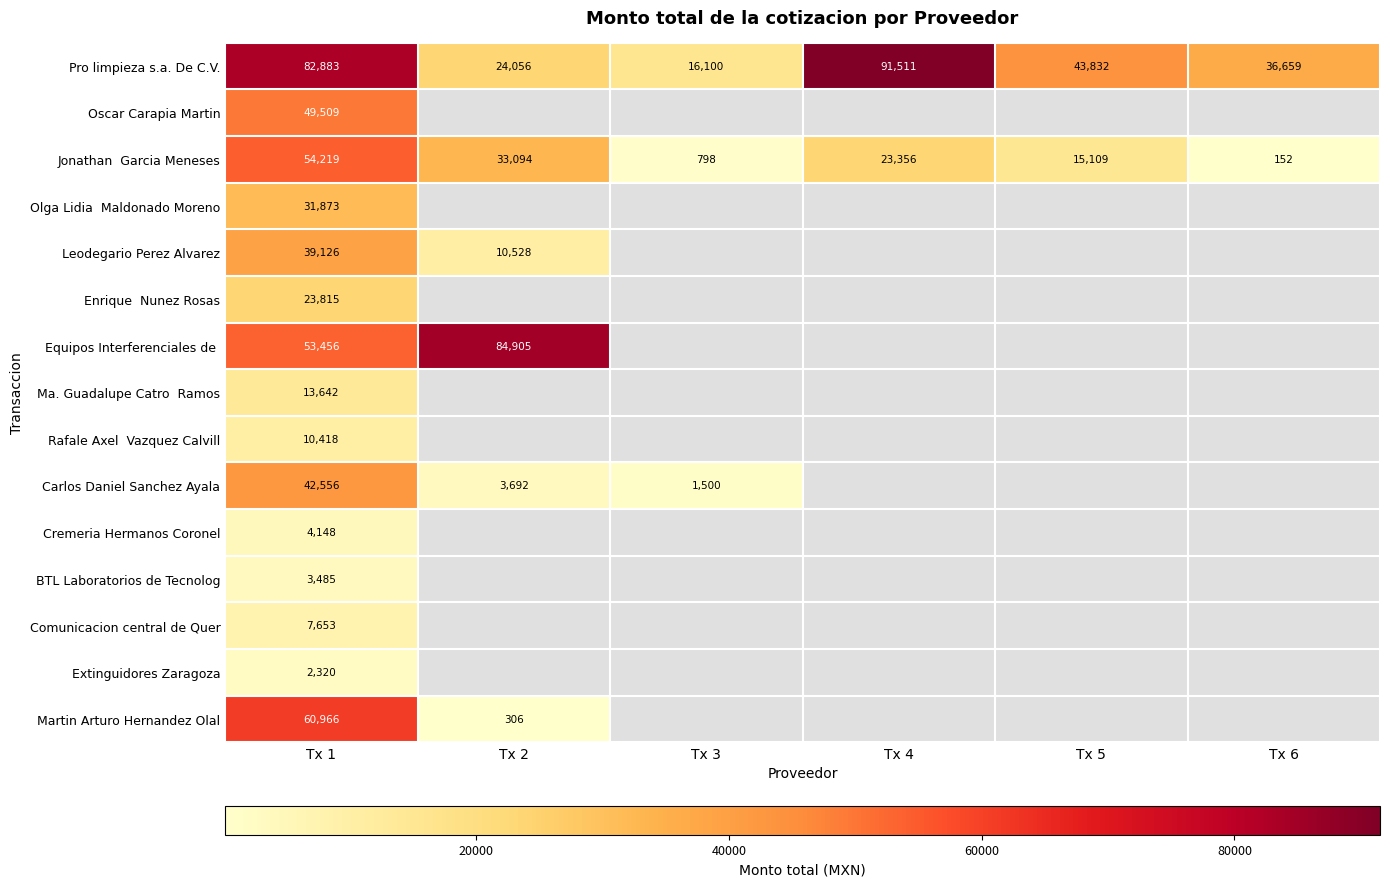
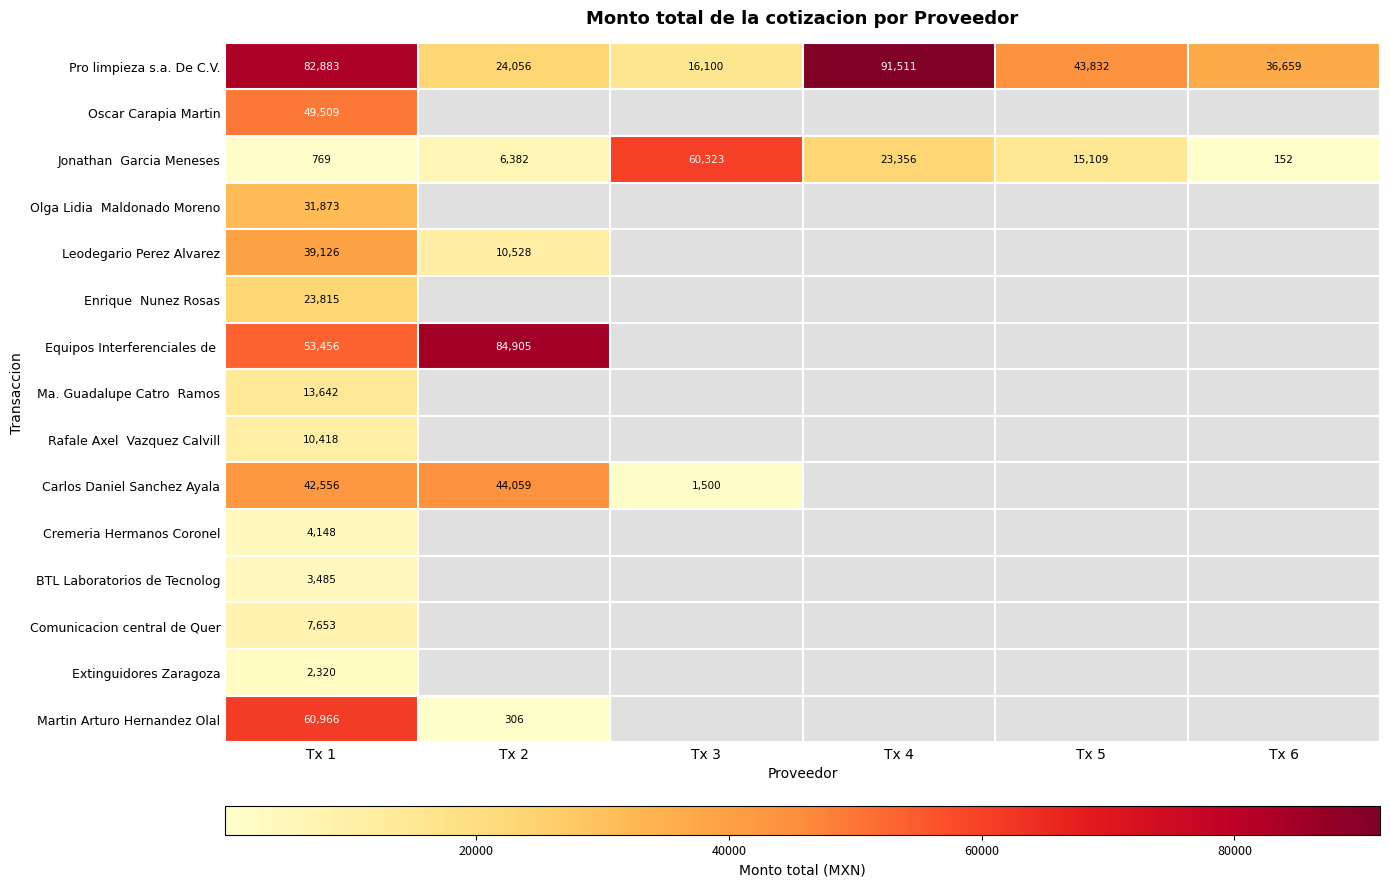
  {
    "Pro limpieza s.a. De C.V.": {
      "Tx 1": "82,883",
      "Tx 2": "24,056",
      "Tx 3": "16,100",
      "Tx 4": "91,511",
      "Tx 5": "43,832",
      "Tx 6": "36,659"
    },
    "Oscar Carapia Martin": {
      "Tx 1": "49,509"
    },
    "Jonathan Garcia Meneses": {
-     "Tx 1": "54,219",
-     "Tx 2": "33,094",
-     "Tx 3": "798",
+     "Tx 1": "769",
+     "Tx 2": "6,382",
+     "Tx 3": "60,323",
      "Tx 4": "23,356",
      "Tx 5": "15,109",
      "Tx 6": "152"
    },
    "Olga Lidia Maldonado Moreno": {
      "Tx 1": "31,873"
    },
    "Leodegario Perez Alvarez": {
      "Tx 1": "39,126",
      "Tx 2": "10,528"
    },
    "Enrique Nunez Rosas": {
      "Tx 1": "23,815"
    },
    "Equipos Interferenciales de": {
      "Tx 1": "53,456",
      "Tx 2": "84,905"
    },
    "Ma. Guadalupe Catro Ramos": {
      "Tx 1": "13,642"
    },
    "Rafale Axel Vazquez Calvill": {
      "Tx 1": "10,418"
    },
    "Carlos Daniel Sanchez Ayala": {
      "Tx 1": "42,556",
-     "Tx 2": "3,692",
+     "Tx 2": "44,059",
      "Tx 3": "1,500"
    },
    "Cremeria Hermanos Coronel": {
      "Tx 1": "4,148"
    },
    "BTL Laboratorios de Tecnolog": {
      "Tx 1": "3,485"
    },
    "Comunicacion central de Quer": {
      "Tx 1": "7,653"
    },
    "Extinguidores Zaragoza": {
      "Tx 1": "2,320"
    },
    "Martin Arturo Hernandez Olal": {
      "Tx 1": "60,966",
      "Tx 2": "306"
    }
  }
